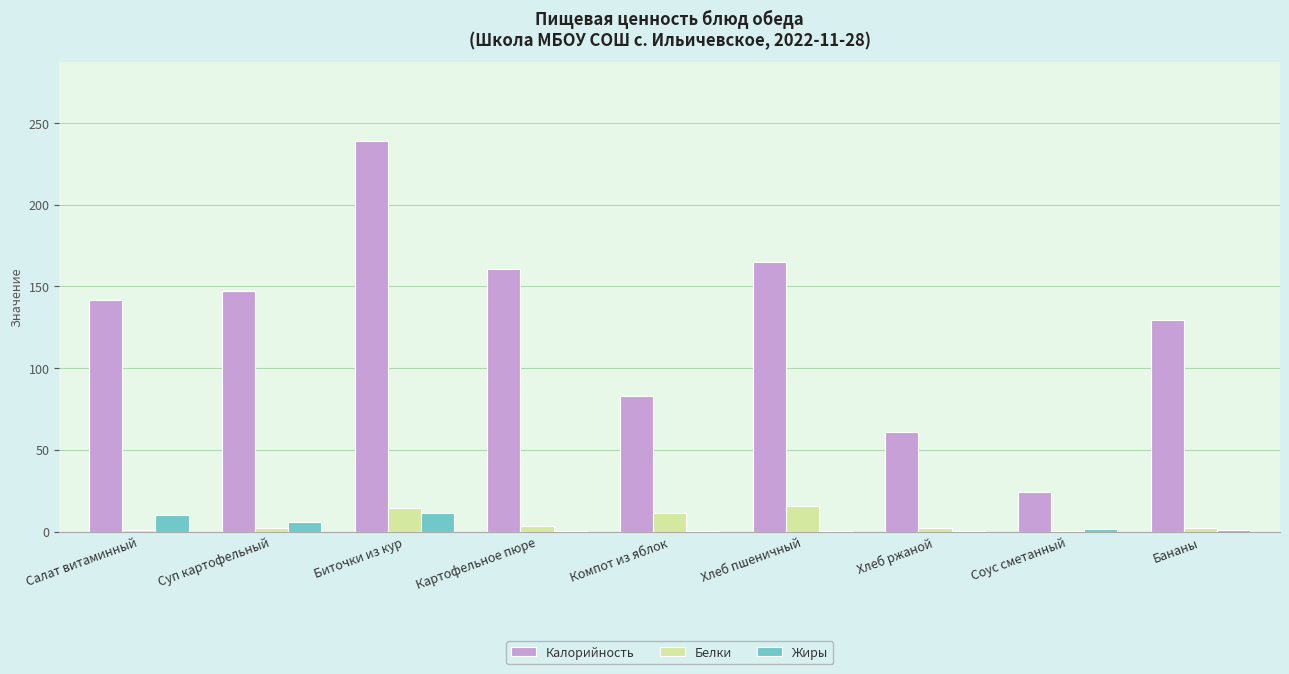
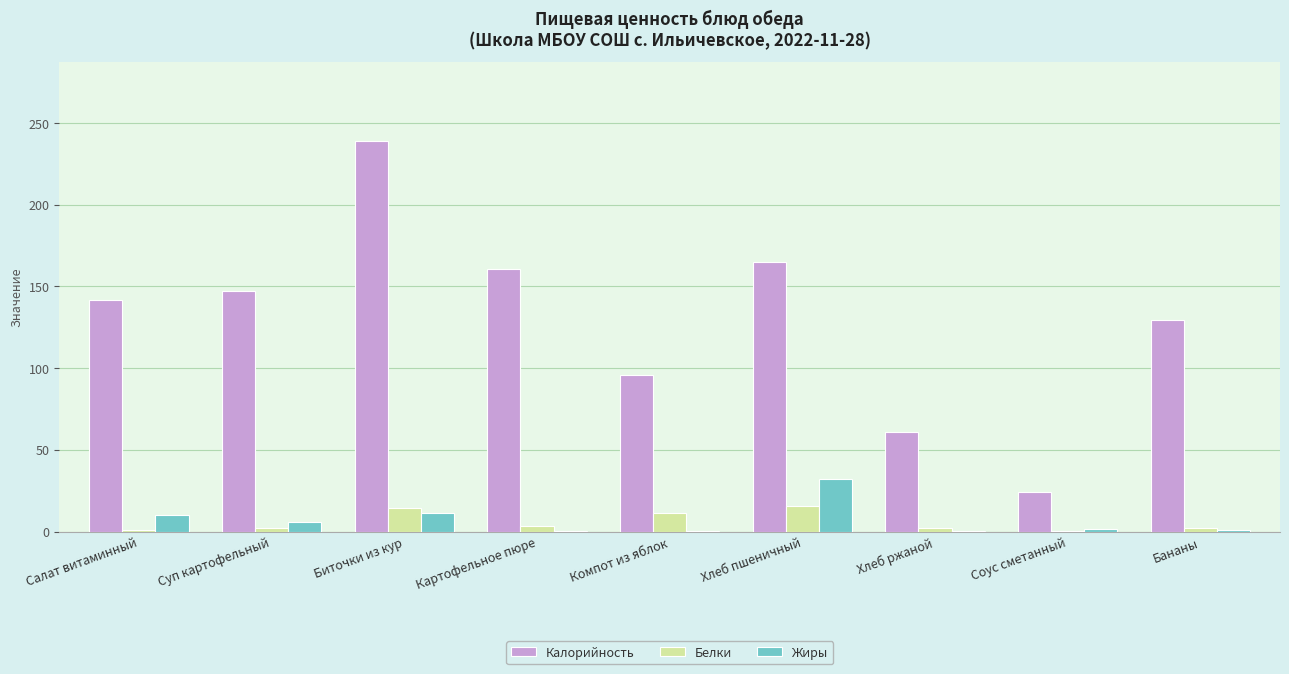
  {
    "Калорийность": {
      "Салат витаминный": 142,
      "Суп картофельный": 147,
      "Биточки из кур": 239,
      "Картофельное пюре": 161,
-     "Компот из яблок": 83,
+     "Компот из яблок": 96,
      "Хлеб пшеничный": 165,
      "Хлеб ржаной": 61,
      "Соус сметанный": 24,
      "Бананы": 130
    },
    "Белки": {
      "Суп картофельный": 2,
      "Биточки из кур": 14,
      "Картофельное пюре": 3,
      "Компот из яблок": 11,
      "Хлеб пшеничный": 15,
      "Хлеб ржаной": 2,
      "Бананы": 2
    },
    "Жиры": {
      "Салат витаминный": 10,
      "Суп картофельный": 6,
      "Биточки из кур": 11,
-     "Хлеб пшеничный": 0
+     "Хлеб пшеничный": 32
    }
  }
